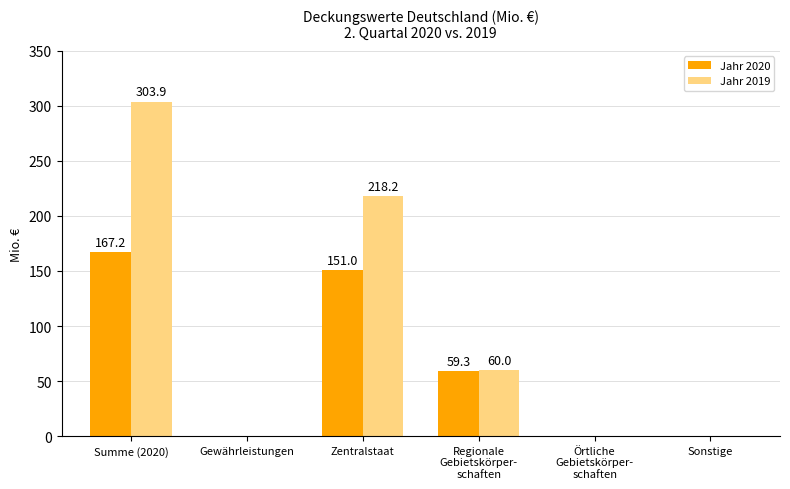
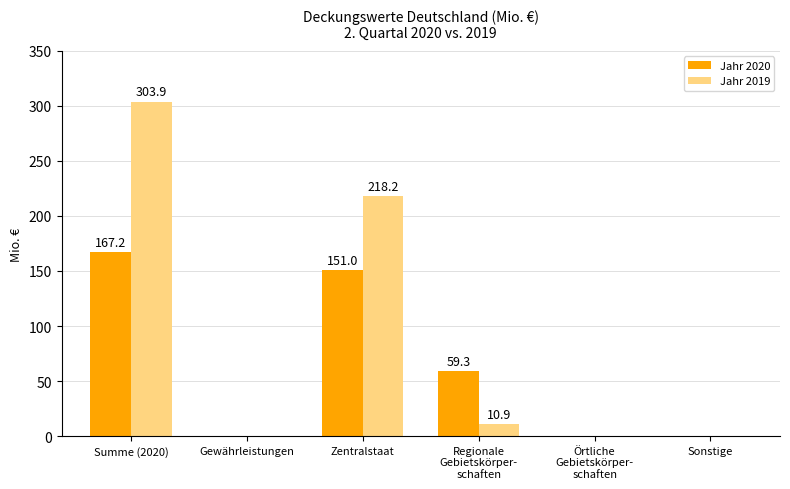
  {
    "Jahr 2020": {
      "Summe (2020)": 167.2,
      "Zentralstaat": 151.0,
      "Regionale Gebietskörper- schaften": 59.3
    },
    "Jahr 2019": {
      "Summe (2020)": 303.9,
      "Zentralstaat": 218.2,
-     "Regionale Gebietskörper- schaften": 60.0
+     "Regionale Gebietskörper- schaften": 10.9
    }
  }
